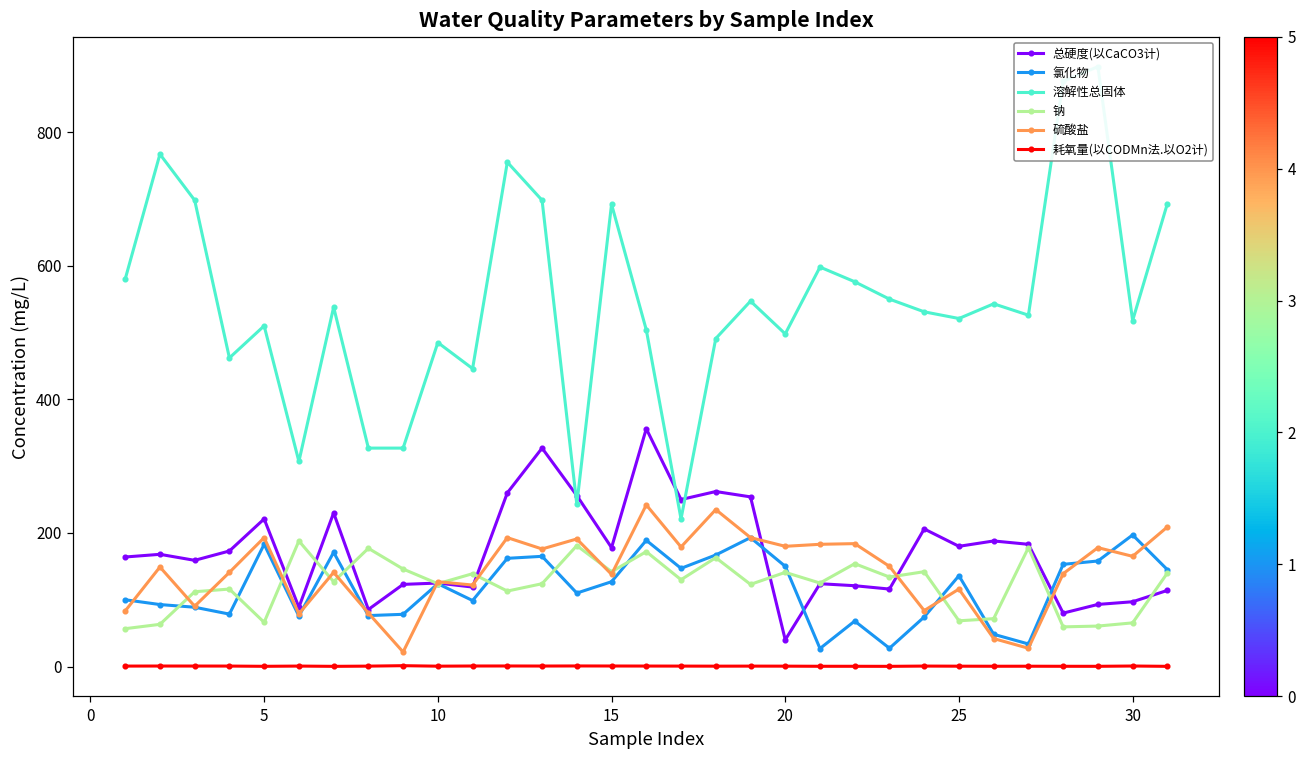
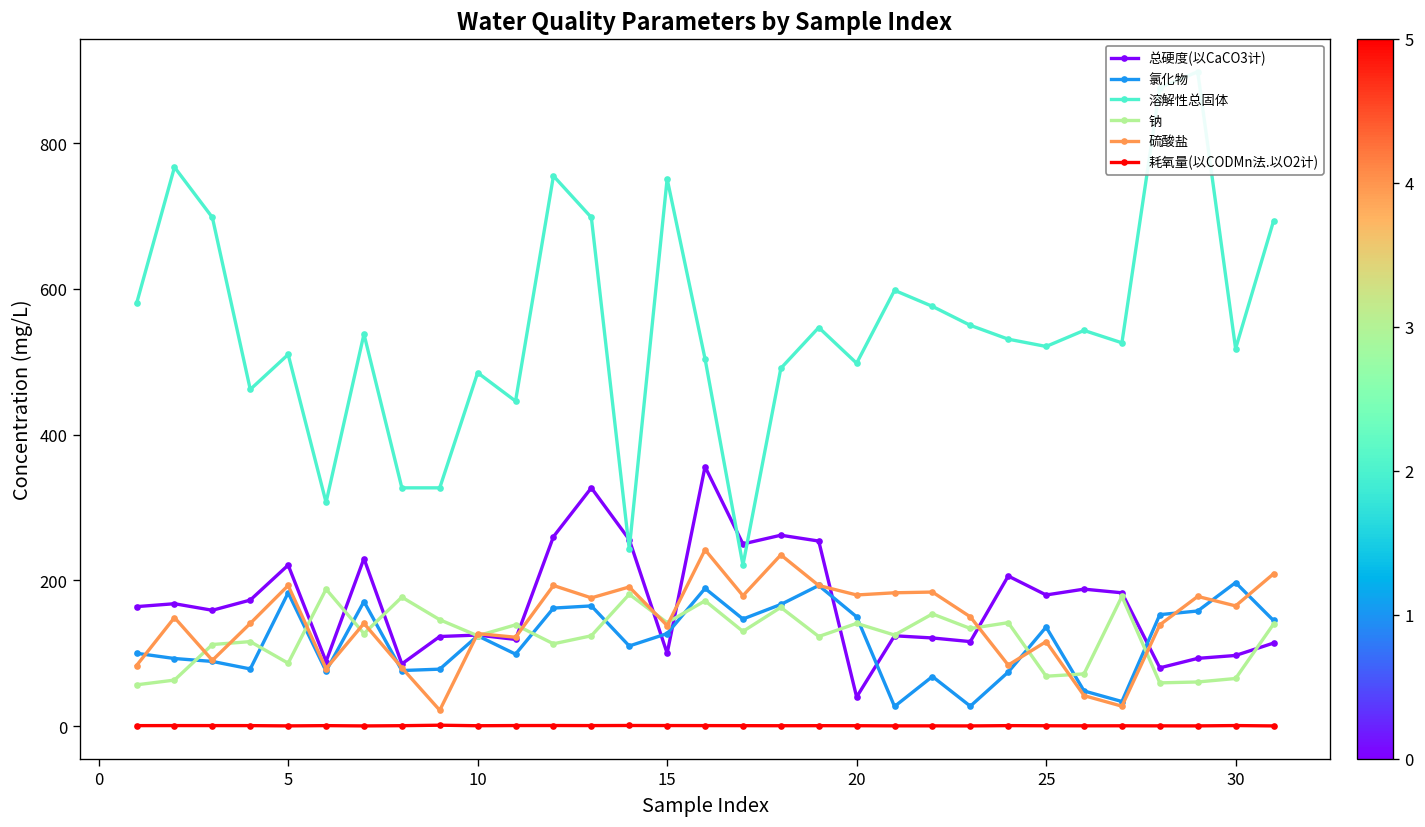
  {
    "总硬度(以CaCO3计)": {
      "5": 220,
-     "15": 180,
+     "15": 100,
      "20": 40,
      "25": 180,
      "30": 100
    },
    "氯化物": {
      "5": 180,
      "15": 130,
      "20": 150,
      "25": 140,
      "30": 200
    },
    "溶解性总固体": {
      "5": 510,
      "10": 490,
-     "15": 690,
+     "15": 750,
      "20": 500,
      "25": 520,
      "30": 520
    },
    "钠": {
-     "5": 70,
+     "5": 90,
      "20": 140,
      "25": 70,
      "30": 70
    },
    "硫酸盐": {
      "5": 190,
      "20": 180,
      "25": 120,
      "30": 170
    },
    "耗氧量(以CODMn法.以O2计)": {
      "5": 0,
      "10": 0,
      "15": 0,
      "20": 0,
      "25": 0,
      "30": 0
    }
  }
